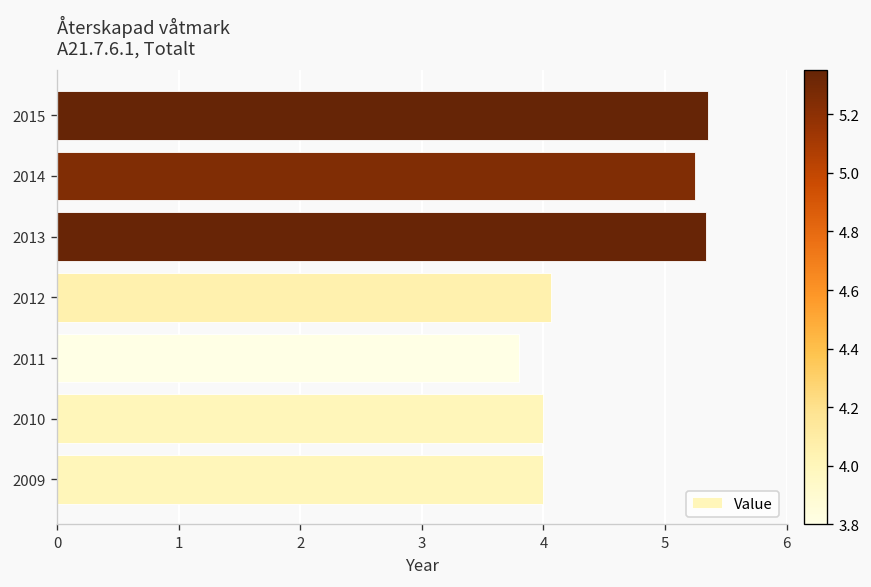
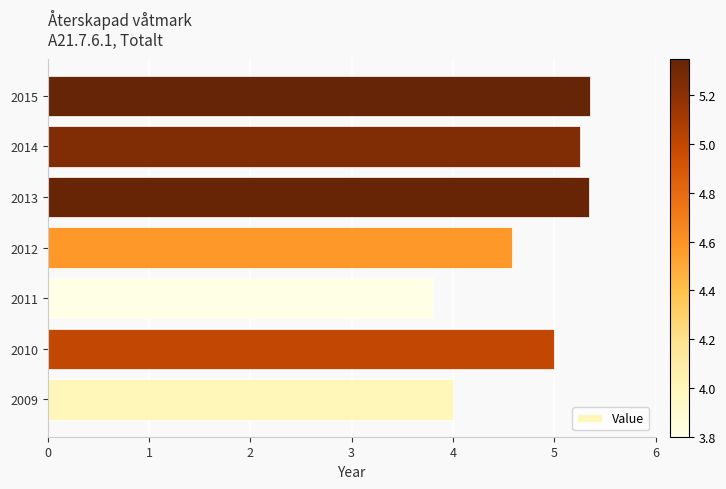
  {
    "2015": 5.35,
    "2014": 5.25,
    "2013": 5.34,
-   "2012": 4.06,
+   "2012": 4.58,
    "2011": 3.80,
-   "2010": 4,
+   "2010": 5,
    "2009": 4.00
  }
